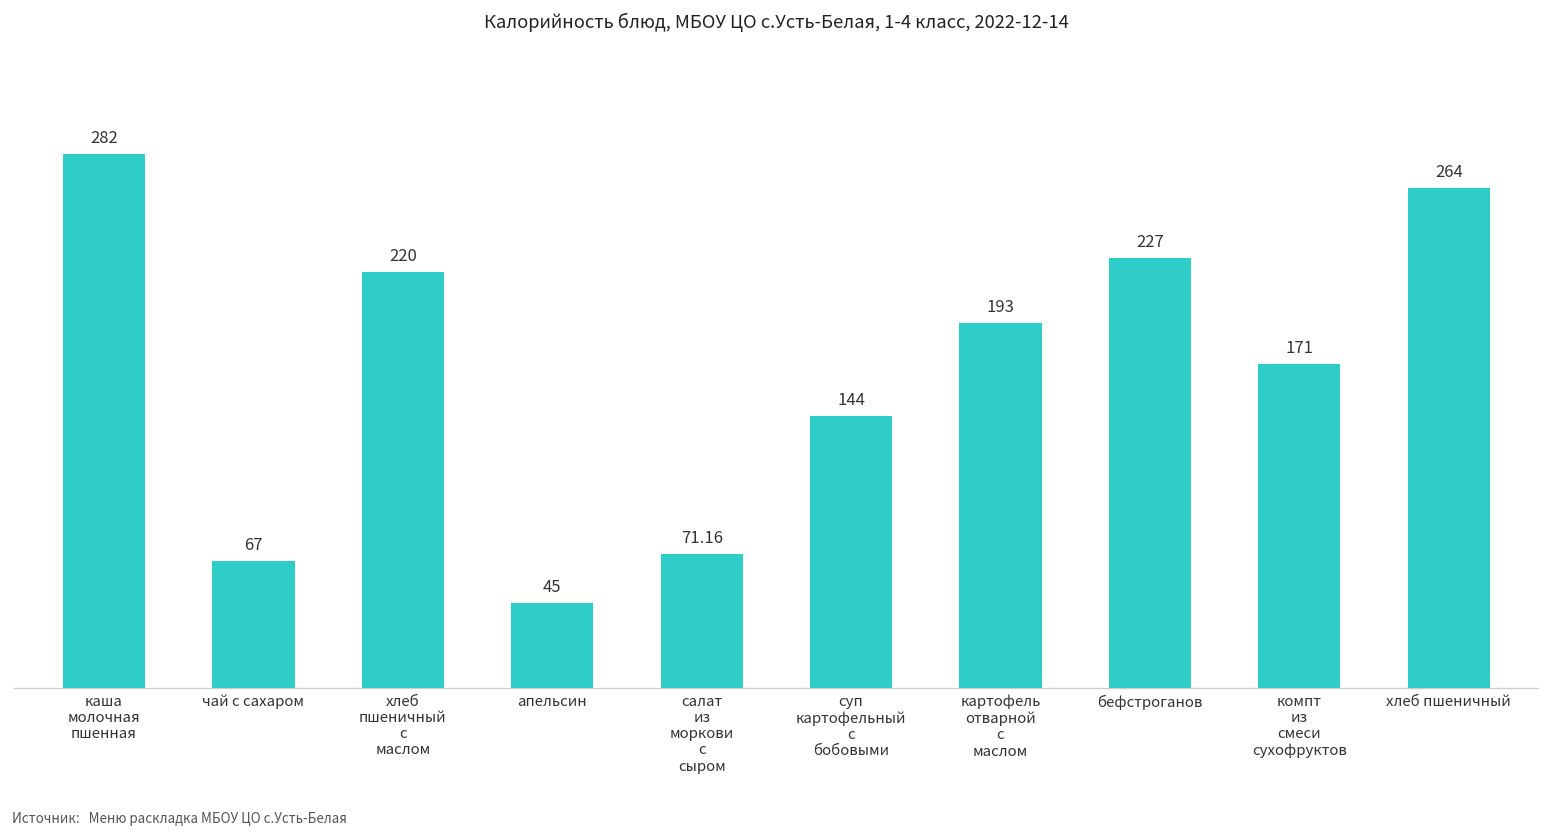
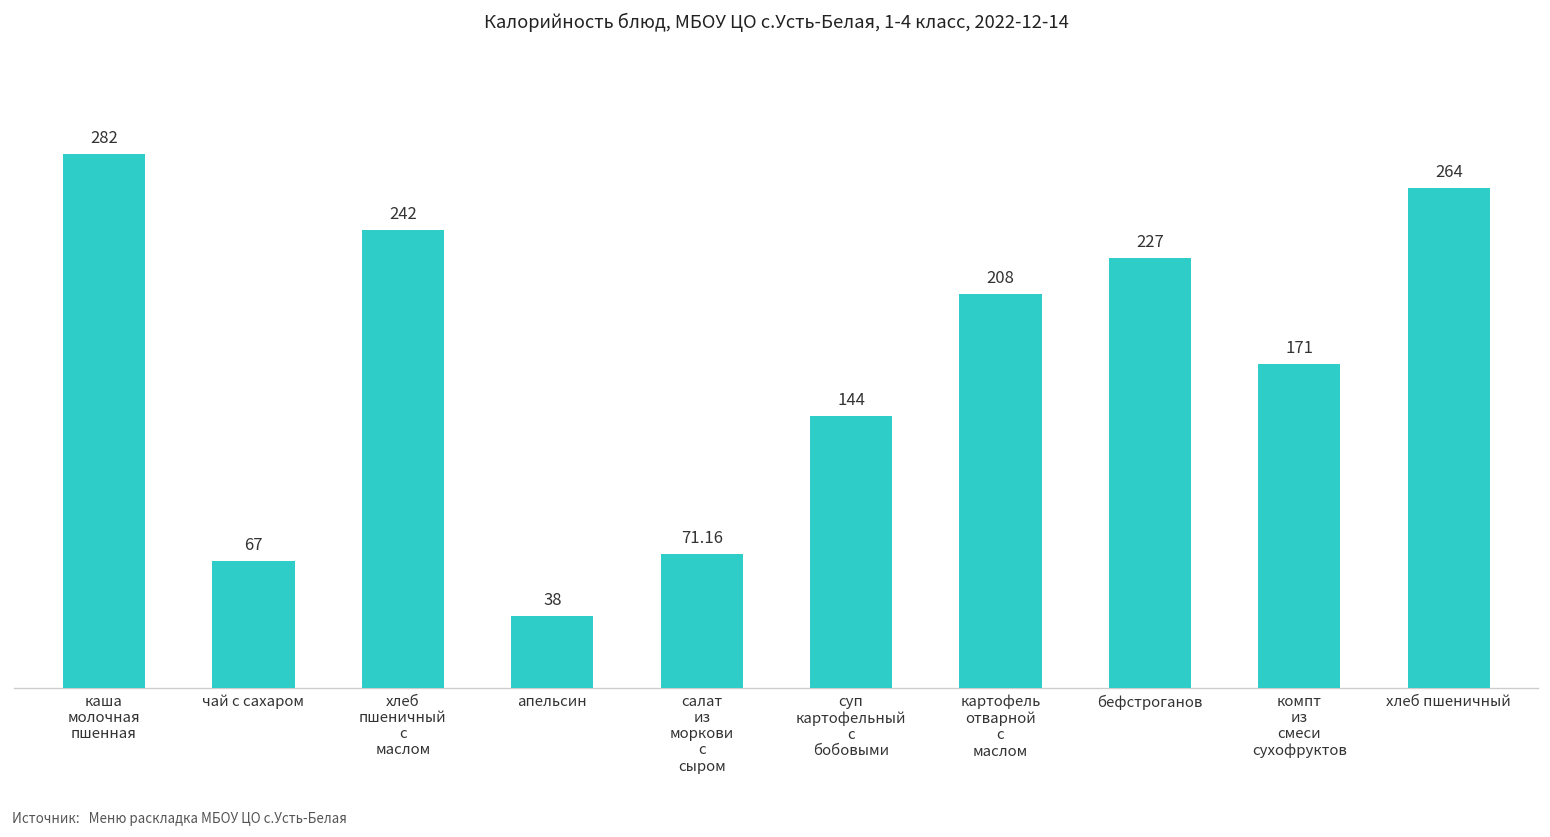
  {
    "каша молочная пшенная": 282,
    "чай с сахаром": 67,
-   "хлеб пшеничный с маслом": 220,
-   "апельсин": 45,
+   "хлеб пшеничный с маслом": 242,
+   "апельсин": 38,
    "салат из моркови с сыром": 71.16,
    "суп картофельный с бобовыми": 144,
-   "картофель отварной с маслом": 193,
+   "картофель отварной с маслом": 208,
    "бефстроганов": 227,
    "компт из смеси сухофруктов": 171,
    "хлеб пшеничный": 264
  }
